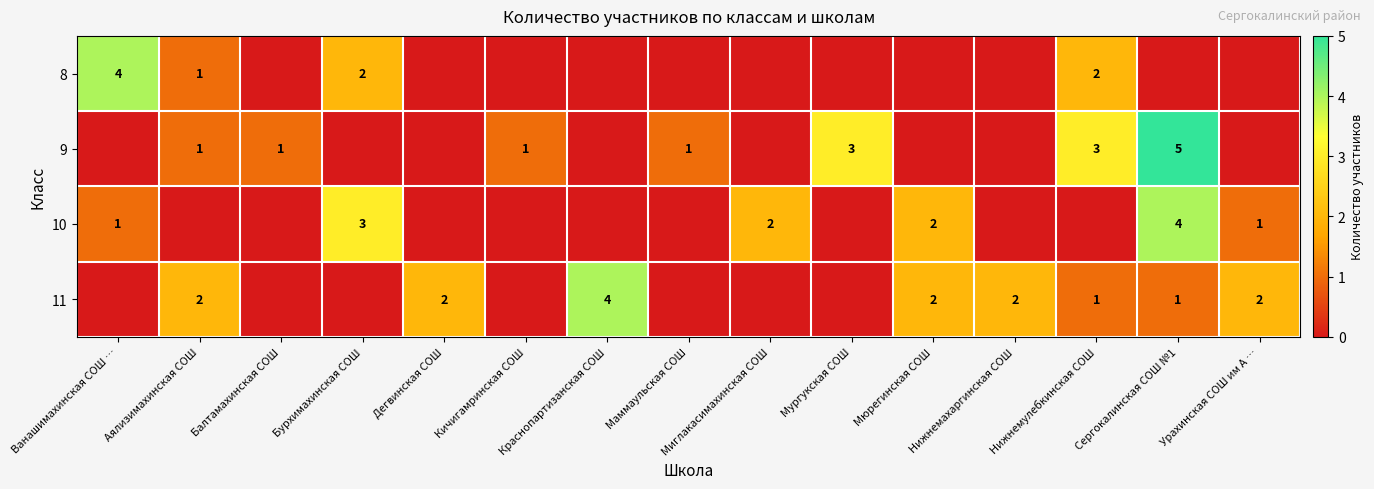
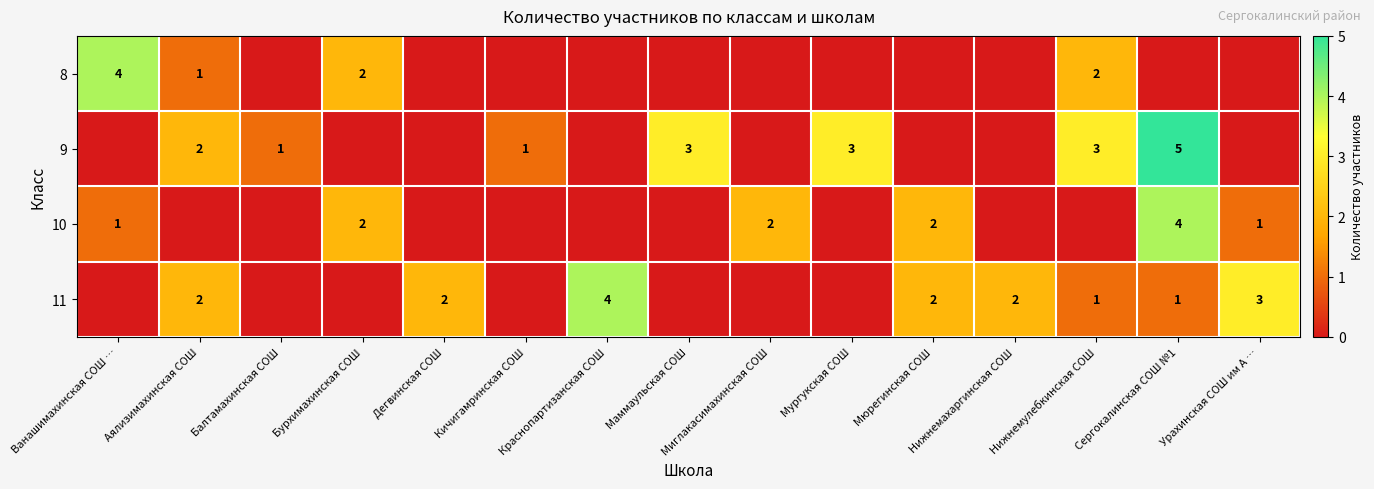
  {
    "8": {
      "Ванашимахинская СОШ …": 4,
      "Аялизимахинская СОШ": 1,
      "Бурхимахинская СОШ": 2,
      "Нижнемулебкинская СОШ": 2
    },
    "9": {
-     "Аялизимахинская СОШ": 1,
+     "Аялизимахинская СОШ": 2,
      "Балтамахинская СОШ": 1,
      "Кичигамринская СОШ": 1,
-     "Маммаульская СОШ": 1,
+     "Маммаульская СОШ": 3,
      "Мургукская СОШ": 3,
      "Нижнемулебкинская СОШ": 3,
      "Сергокалинская СОШ №1": 5
    },
    "10": {
      "Ванашимахинская СОШ …": 1,
-     "Бурхимахинская СОШ": 3,
+     "Бурхимахинская СОШ": 2,
      "Миглакасимахинская СОШ": 2,
      "Мюрегинская СОШ": 2,
      "Сергокалинская СОШ №1": 4,
      "Урахинская СОШ им А …": 1
    },
    "11": {
      "Аялизимахинская СОШ": 2,
      "Дегвинская СОШ": 2,
      "Краснопартизанская СОШ": 4,
      "Мюрегинская СОШ": 2,
      "Нижнемахаргинская СОШ": 2,
      "Нижнемулебкинская СОШ": 1,
      "Сергокалинская СОШ №1": 1,
-     "Урахинская СОШ им А …": 2
+     "Урахинская СОШ им А …": 3
    }
  }
